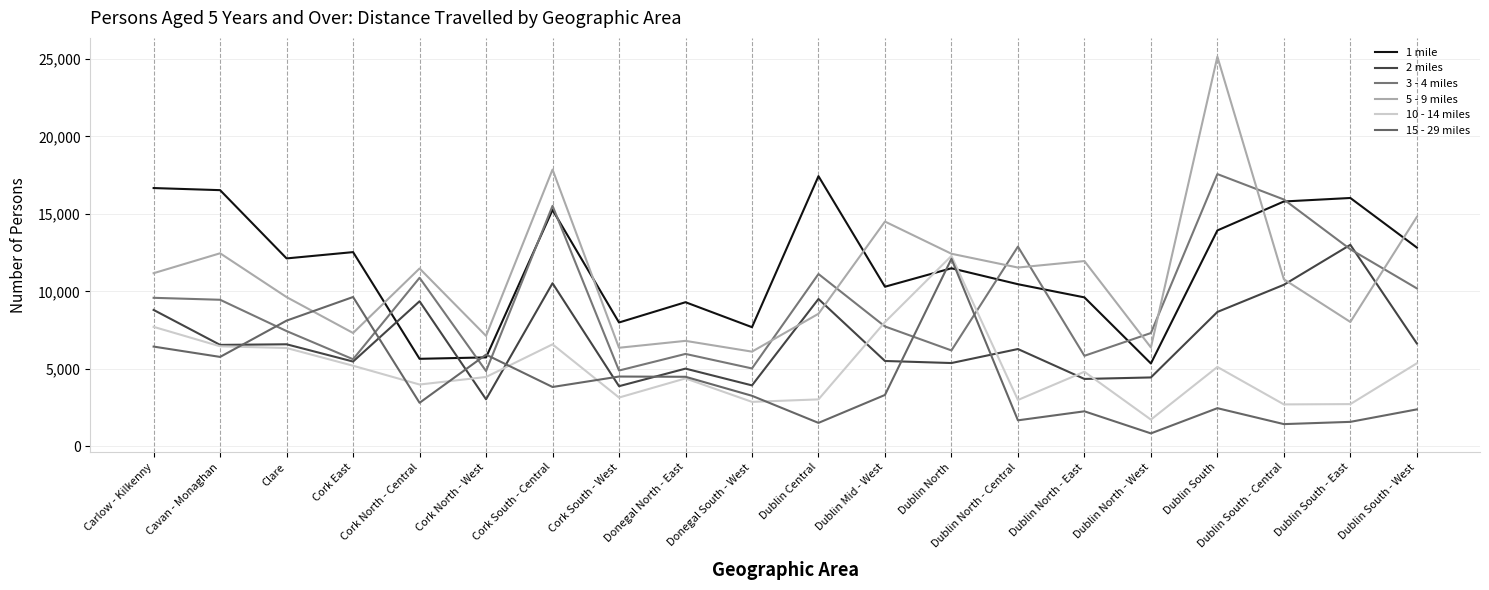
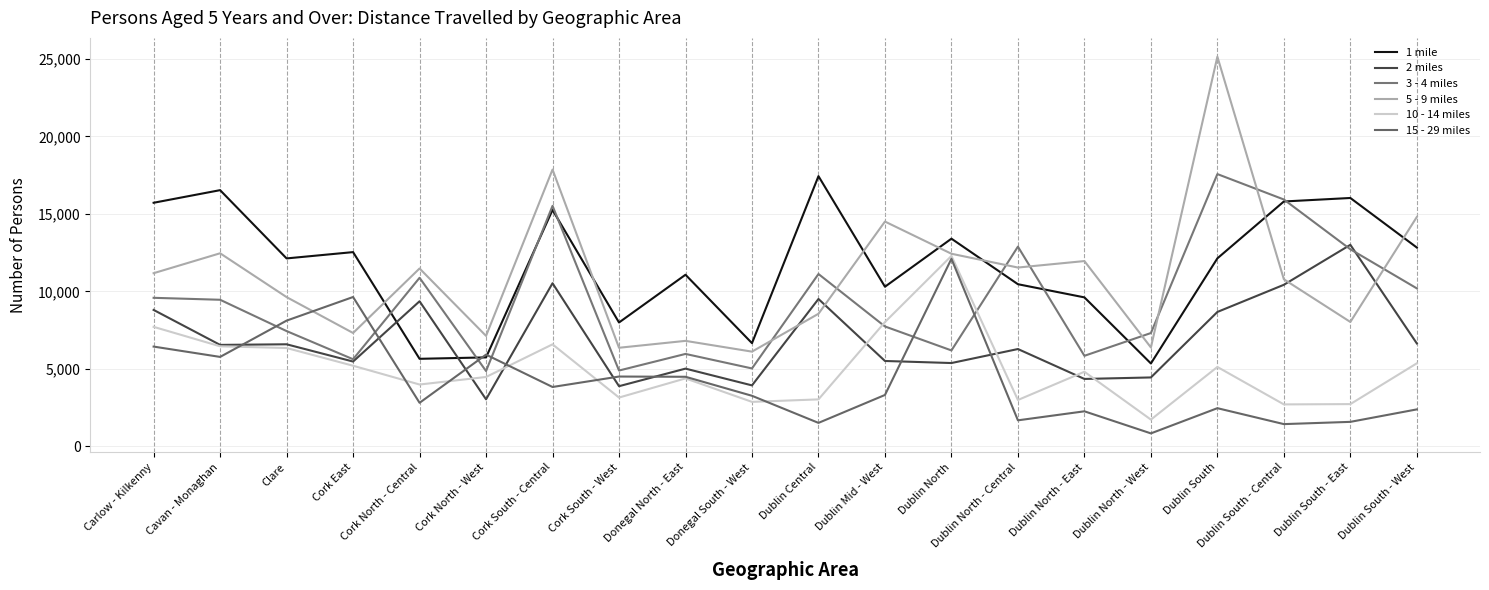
  {
    "1 mile": {
-     "Carlow - Kilkenny": "16,700",
+     "Carlow - Kilkenny": "15,700",
      "Cavan - Monaghan": "16,500",
      "Clare": "12,100",
      "Cork East": "12,500",
      "Cork North - Central": "5,600",
      "Cork North - West": "5,700",
      "Cork South - Central": "15,300",
      "Cork South - West": "8,000",
-     "Donegal North - East": "9,300",
-     "Donegal South - West": "7,700",
+     "Donegal North - East": "11,100",
+     "Donegal South - West": "6,700",
      "Dublin Central": "17,400",
      "Dublin Mid - West": "10,300",
-     "Dublin North": "11,500",
+     "Dublin North": "13,400",
      "Dublin North - Central": "10,500",
      "Dublin North - East": "9,600",
      "Dublin North - West": "5,300",
-     "Dublin South": "13,900",
+     "Dublin South": "12,100",
      "Dublin South - East": "16,000",
      "Dublin South - West": "12,800"
    }
  }
